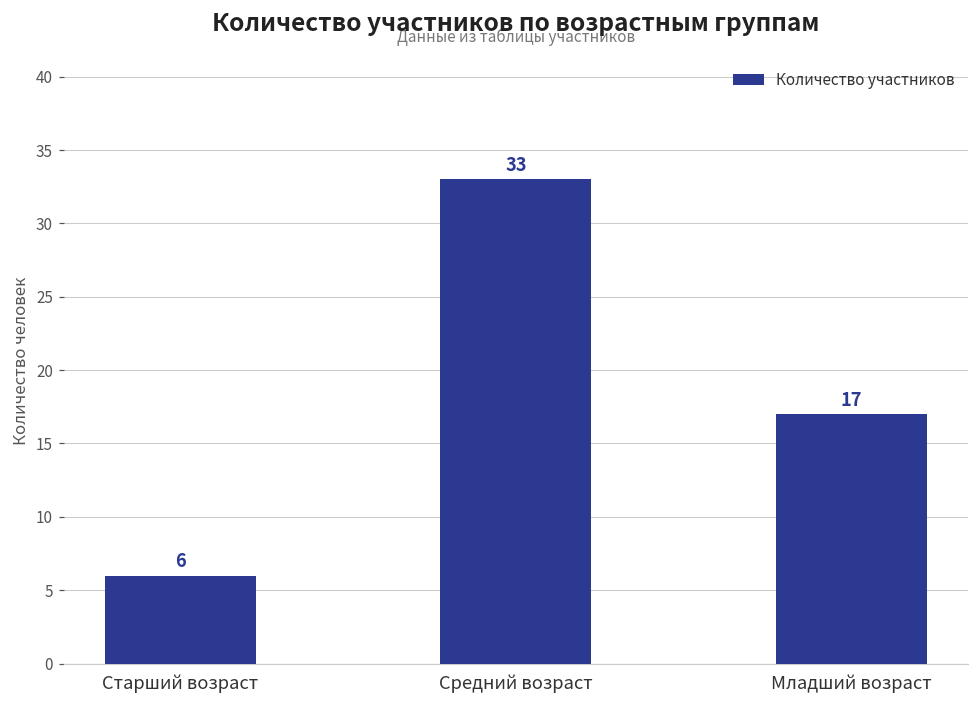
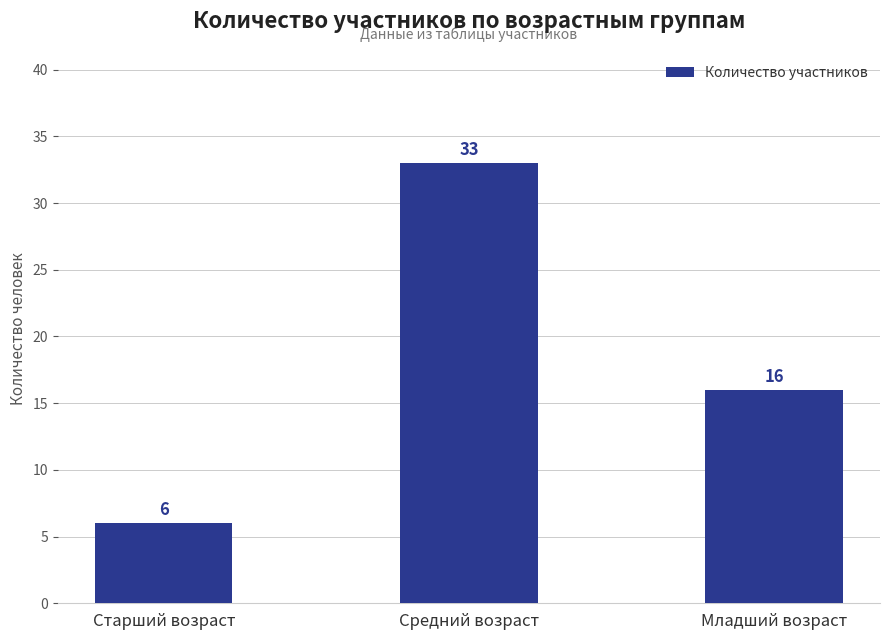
  {
    "Старший возраст": 6,
    "Средний возраст": 33,
-   "Младший возраст": 17
+   "Младший возраст": 16
  }
